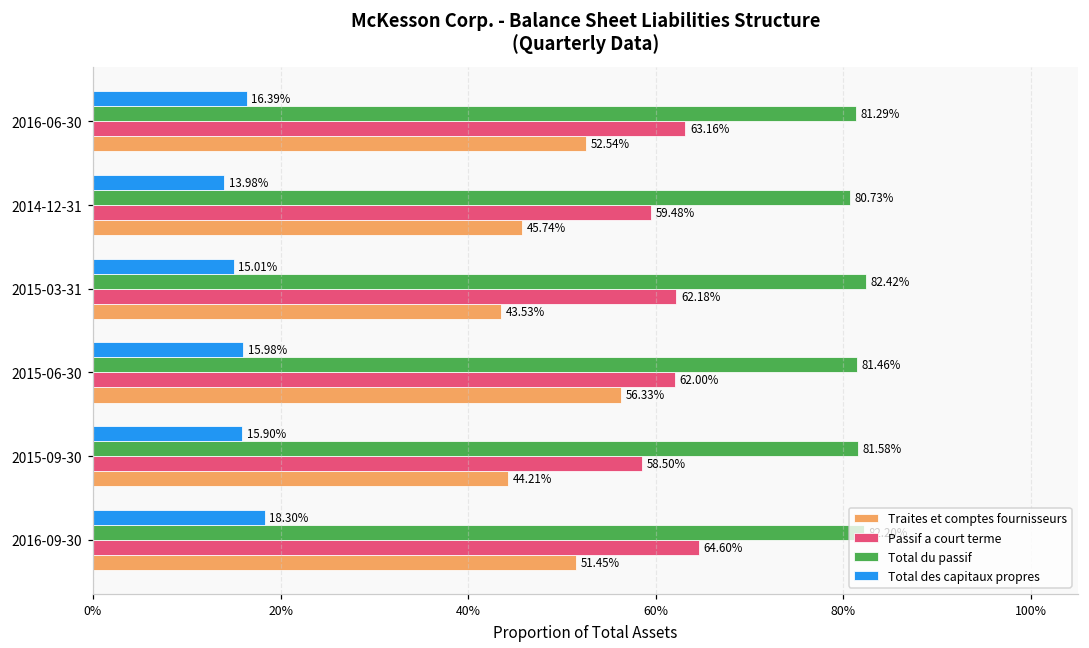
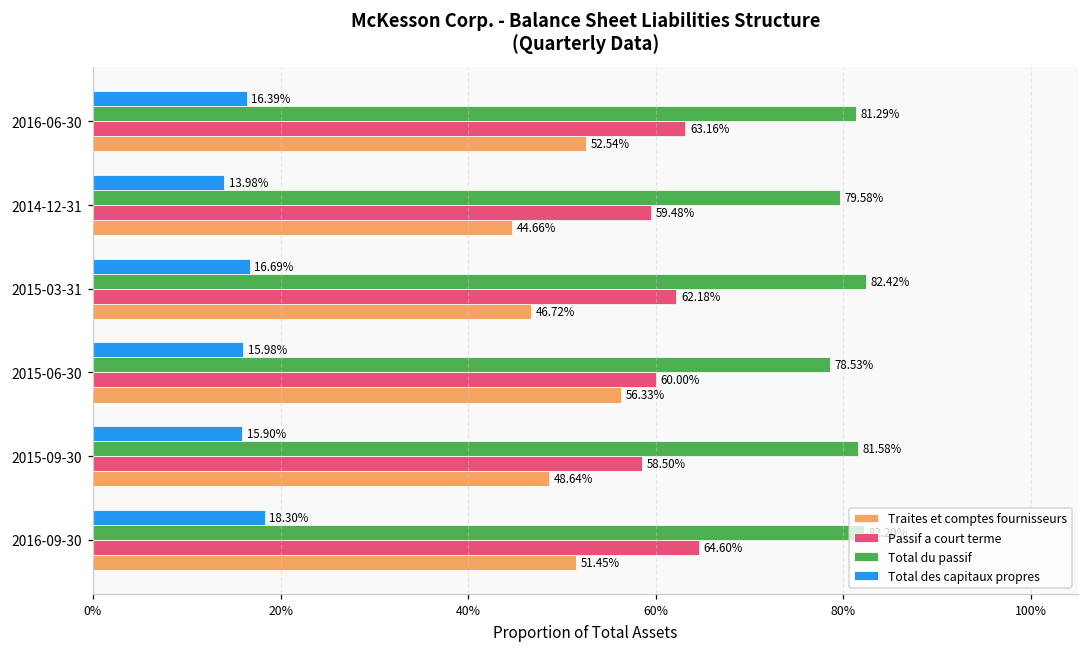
  {
    "Traites et comptes fournisseurs": {
      "2016-06-30": "52.54%",
-     "2014-12-31": "45.74%",
-     "2015-03-31": "43.53%",
+     "2014-12-31": "44.66%",
+     "2015-03-31": "46.72%",
      "2015-06-30": "56.33%",
-     "2015-09-30": "44.21%",
+     "2015-09-30": "48.64%",
      "2016-09-30": "51.45%"
    },
    "Passif a court terme": {
      "2016-06-30": "63.16%",
      "2014-12-31": "59.48%",
      "2015-03-31": "62.18%",
-     "2015-06-30": "62.00%",
+     "2015-06-30": "60.00%",
      "2015-09-30": "58.50%",
      "2016-09-30": "64.60%"
    },
    "Total du passif": {
      "2016-06-30": "81.29%",
-     "2014-12-31": "80.73%",
+     "2014-12-31": "79.58%",
      "2015-03-31": "82.42%",
-     "2015-06-30": "81.46%",
+     "2015-06-30": "78.53%",
      "2015-09-30": "81.58%"
    },
    "Total des capitaux propres": {
      "2016-06-30": "16.39%",
      "2014-12-31": "13.98%",
-     "2015-03-31": "15.01%",
+     "2015-03-31": "16.69%",
      "2015-06-30": "15.98%",
      "2015-09-30": "15.90%",
      "2016-09-30": "18.30%"
    }
  }
